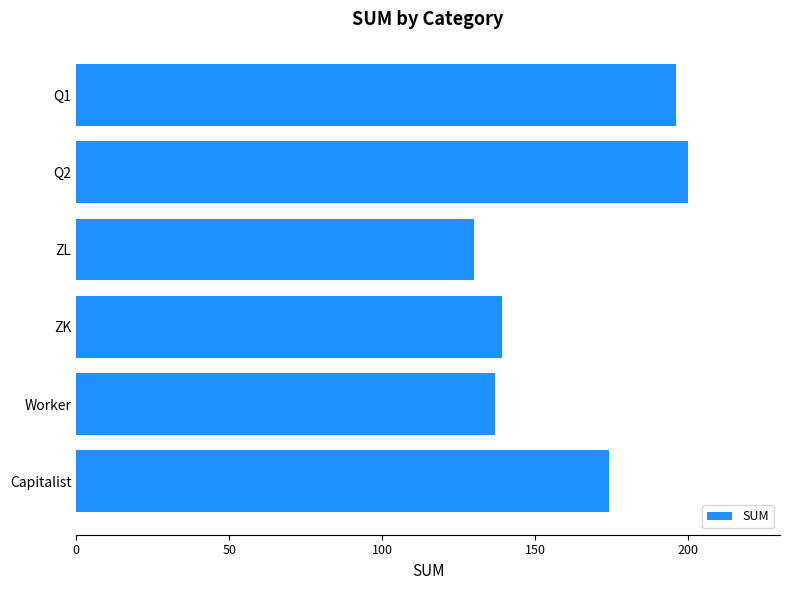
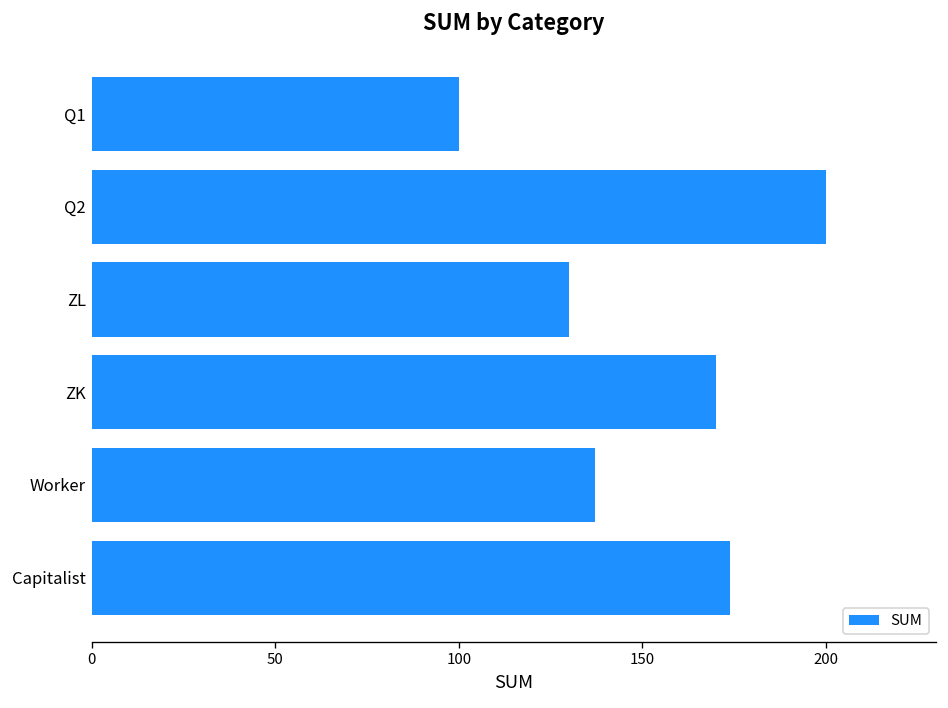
  {
-   "Q1": 196,
+   "Q1": 100,
    "Q2": 200,
    "ZL": 130,
-   "ZK": 139,
+   "ZK": 170,
    "Worker": 137,
    "Capitalist": 174
  }
